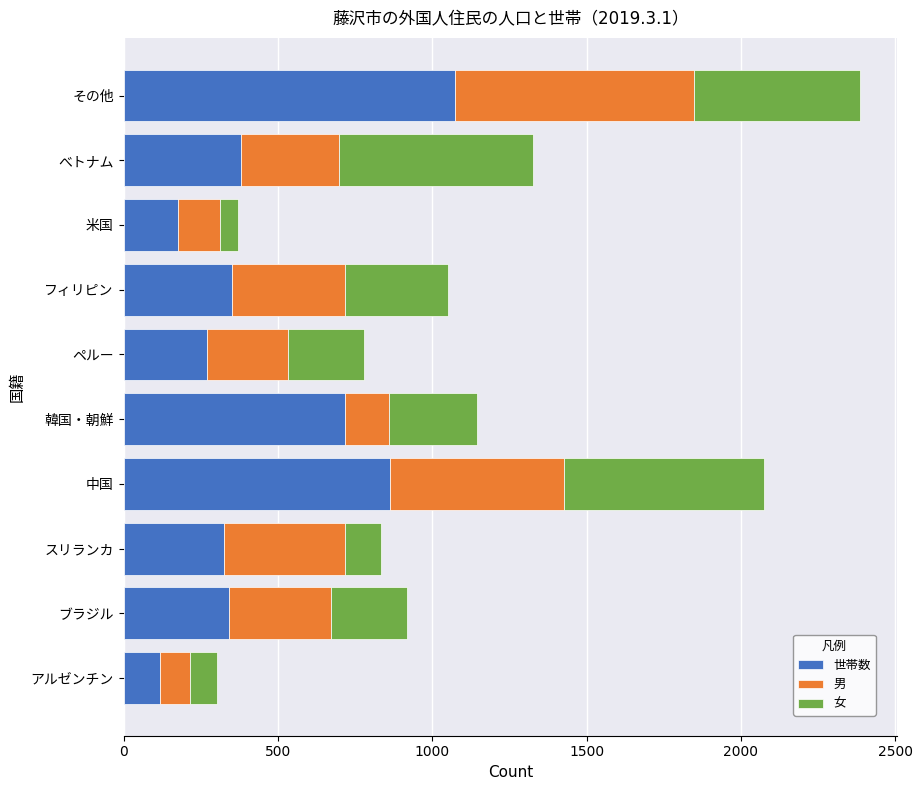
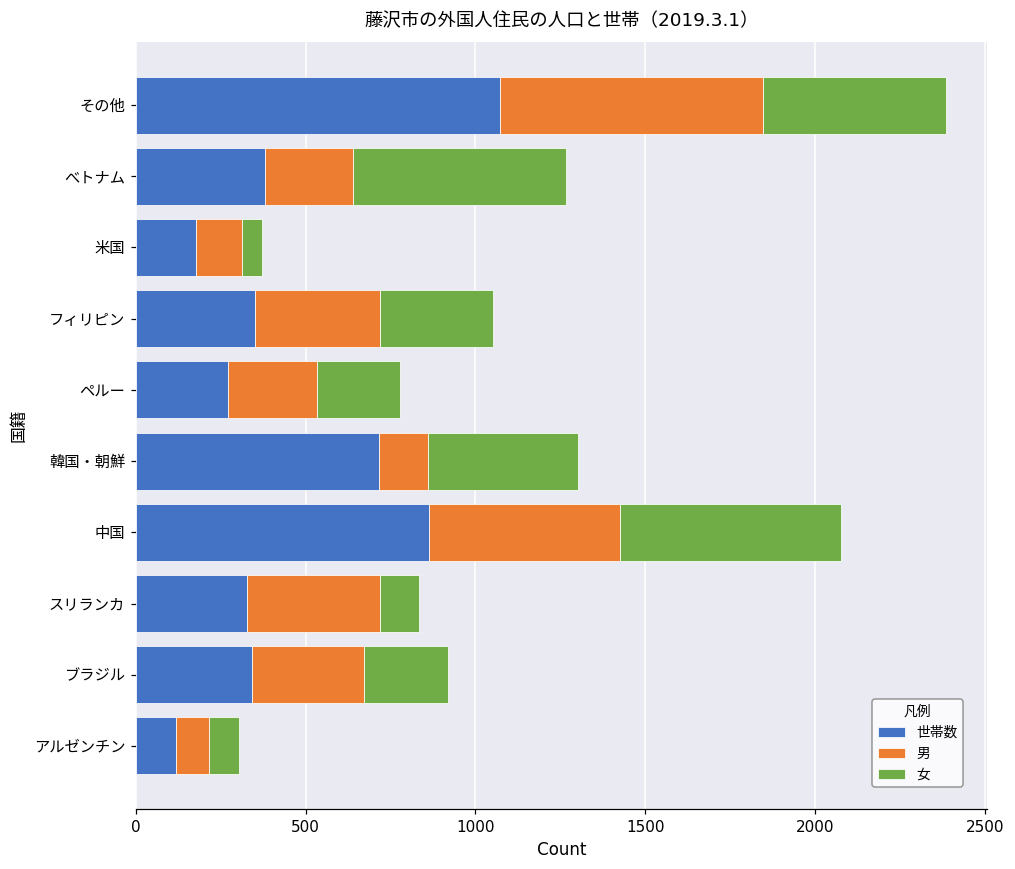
  {
    "世帯数": {
      "その他": 1070,
      "べトナム": 380,
      "米国": 180,
      "フィリピン": 350,
      "ペルー": 270,
      "韓国・朝鮮": 720,
      "中国": 860,
      "スリランカ": 330,
      "ブラジル": 340,
      "アルゼンチン": 120
    },
    "男": {
      "その他": 770,
-     "べトナム": 320,
+     "べトナム": 260,
      "米国": 130,
      "フィリピン": 370,
      "ペルー": 260,
      "韓国・朝鮮": 150,
      "中国": 560,
      "スリランカ": 390,
      "ブラジル": 330,
      "アルゼンチン": 100
    },
    "女": {
      "その他": 540,
      "べトナム": 630,
      "米国": 60,
      "フィリピン": 330,
      "ペルー": 250,
-     "韓国・朝鮮": 280,
+     "韓国・朝鮮": 440,
      "中国": 650,
      "スリランカ": 120,
      "ブラジル": 250,
      "アルゼンチン": 90
    }
  }
